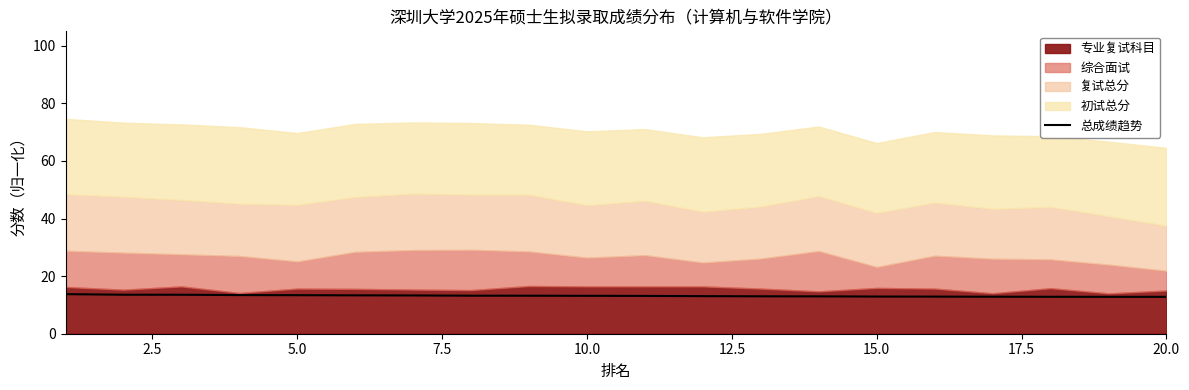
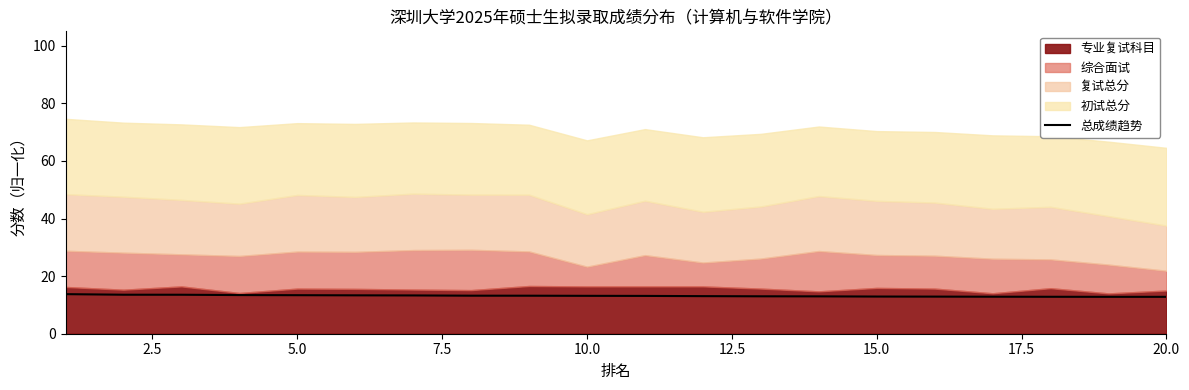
  {
    "总成绩趋势": {
      "5.0": 13,
      "10.0": 13,
      "15.0": 13,
      "20.0": 13
    },
    "专业复试科目": {
      "5.0": 16,
      "10.0": 16,
      "15.0": 16,
      "20.0": 15
    },
    "综合面试": {
-     "5.0": 9,
-     "10.0": 10,
-     "15.0": 7,
+     "5.0": 13,
+     "10.0": 7,
+     "15.0": 11,
      "20.0": 7
    }
  }
